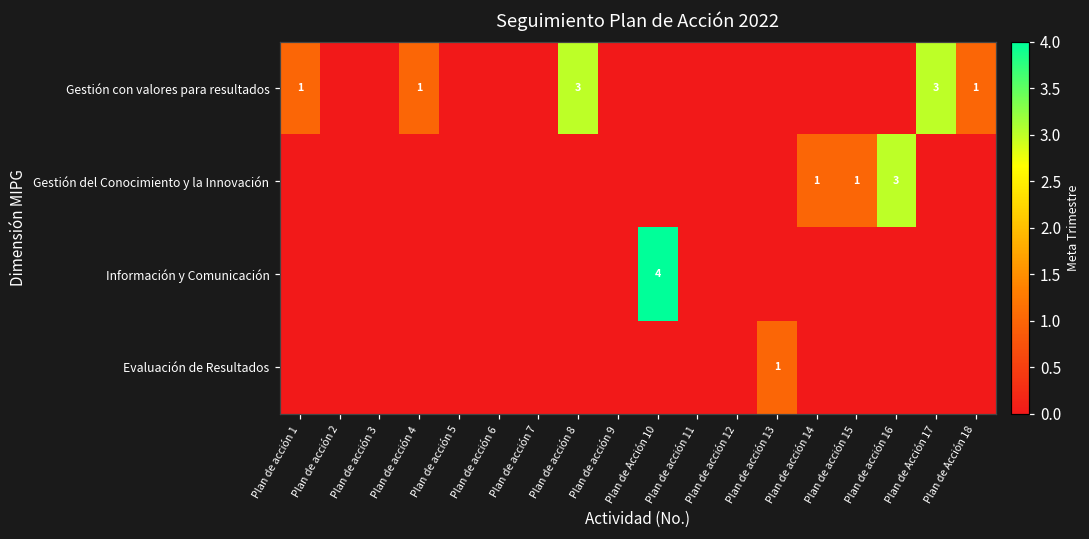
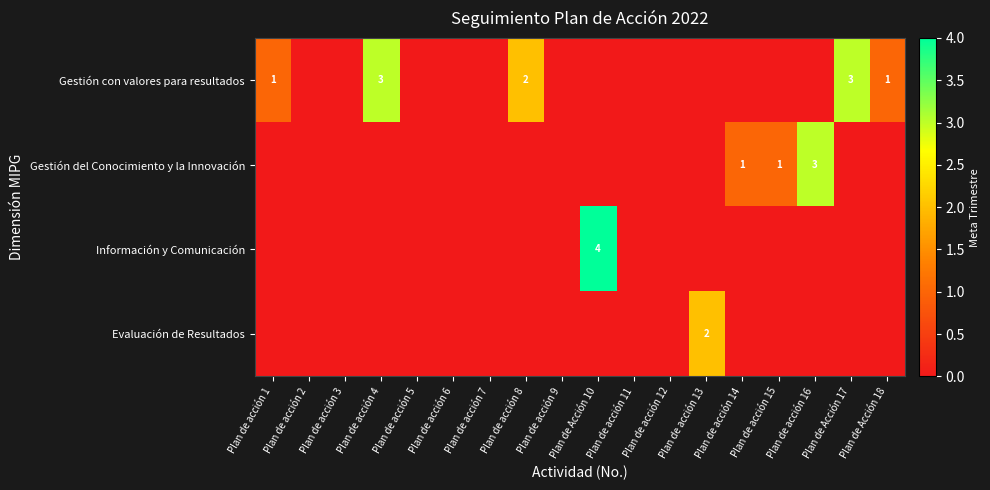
  {
    "Gestión con valores para resultados": {
      "Plan de acción 1": 1,
-     "Plan de acción 4": 1,
-     "Plan de acción 8": 3,
+     "Plan de acción 4": 3,
+     "Plan de acción 8": 2,
      "Plan de Acción 17": 3,
      "Plan de Acción 18": 1
    },
    "Gestión del Conocimiento y la Innovación": {
      "Plan de acción 14": 1,
      "Plan de acción 15": 1,
      "Plan de acción 16": 3
    },
    "Información y Comunicación": {
      "Plan de Acción 10": 4
    },
    "Evaluación de Resultados": {
-     "Plan de acción 13": 1
+     "Plan de acción 13": 2
    }
  }
